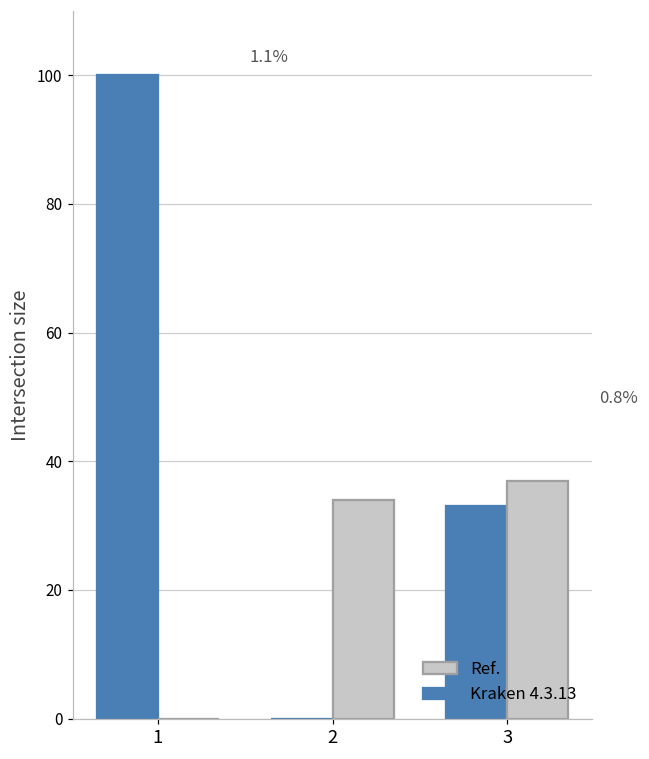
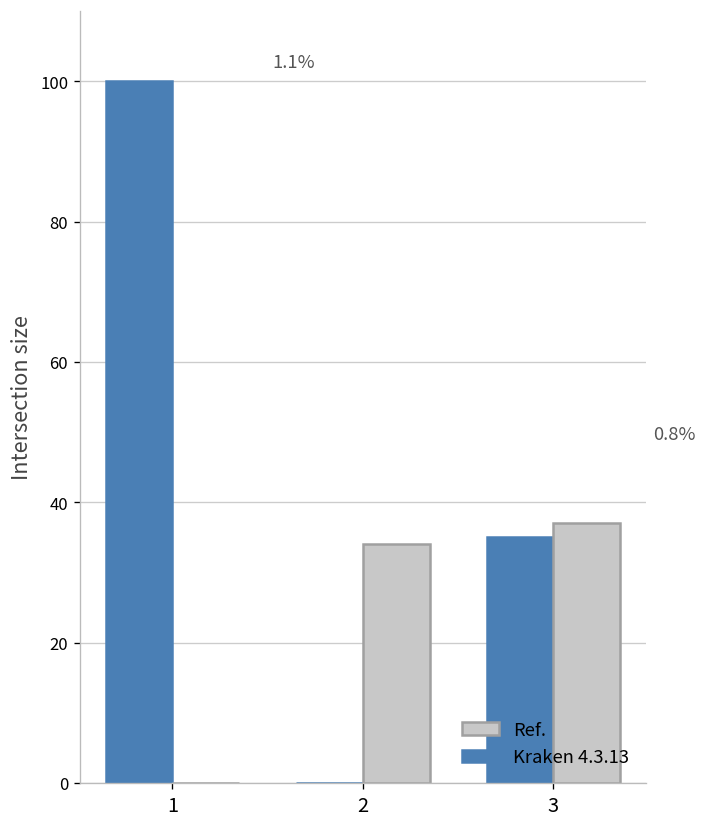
  {
    "Kraken 4.3.13": {
      "1": 100,
      "2": 0,
-     "3": 33
+     "3": 35
    },
    "Ref.": {
      "1": 0,
      "2": 34,
      "3": 37
    }
  }
